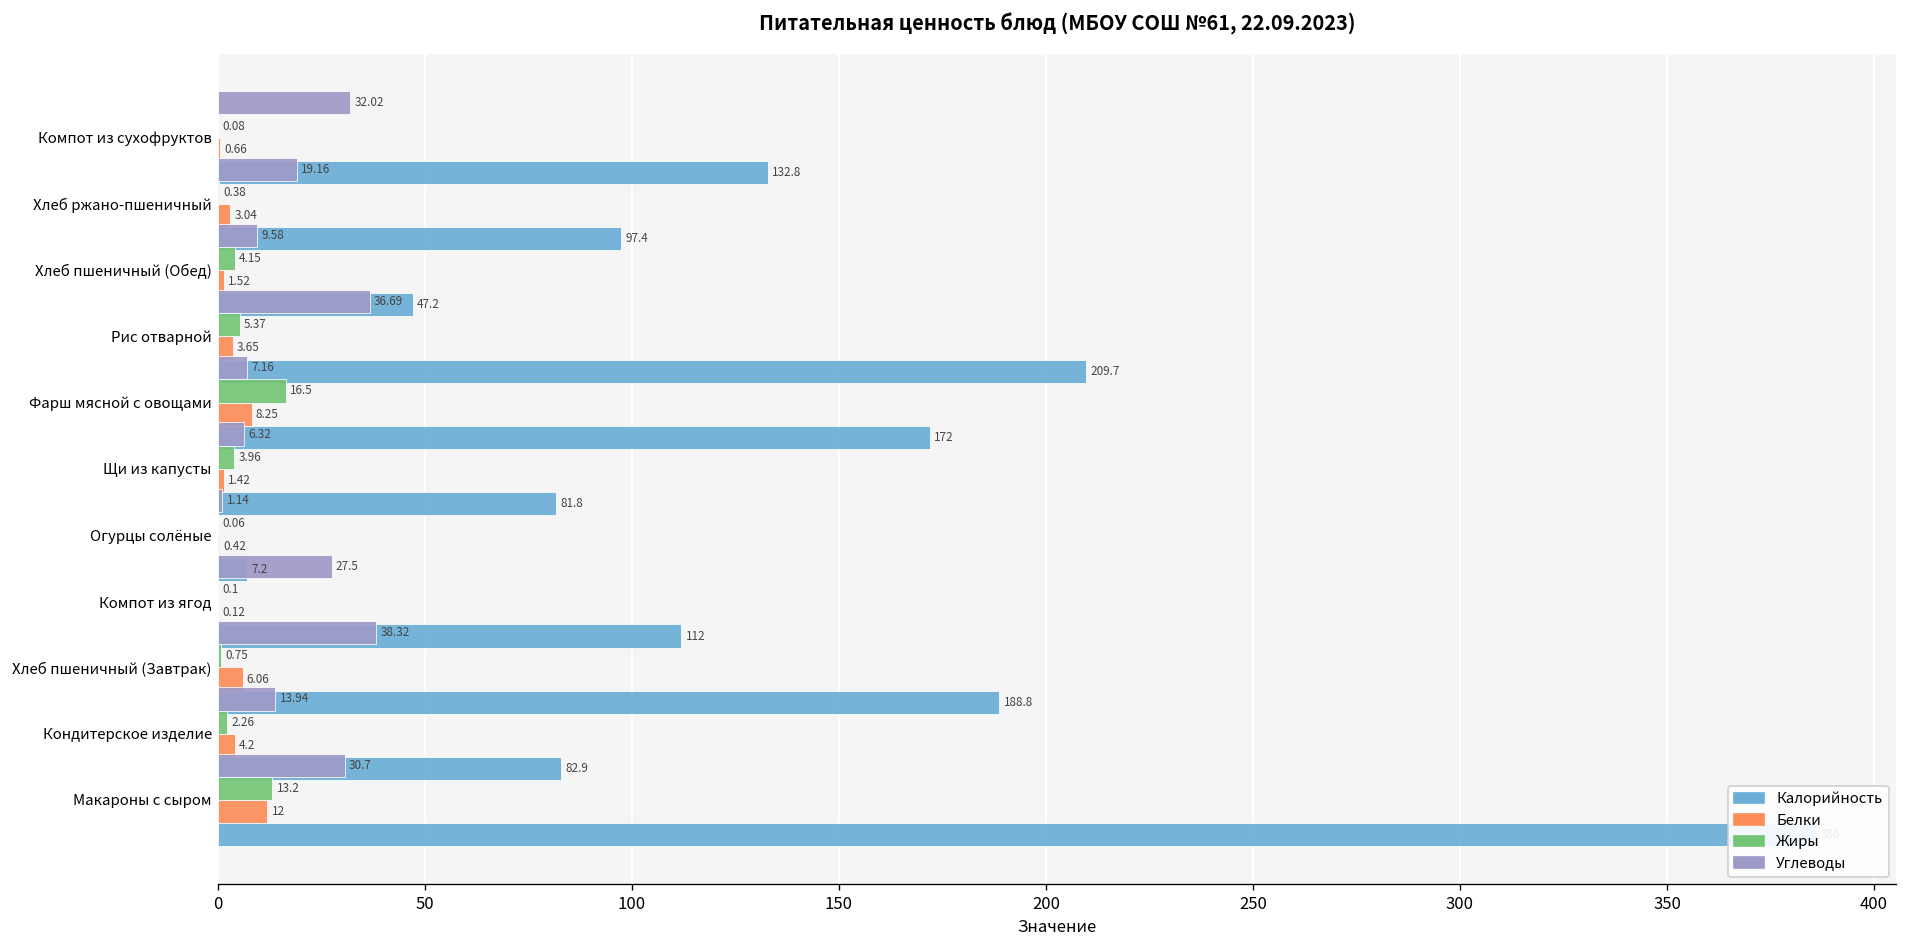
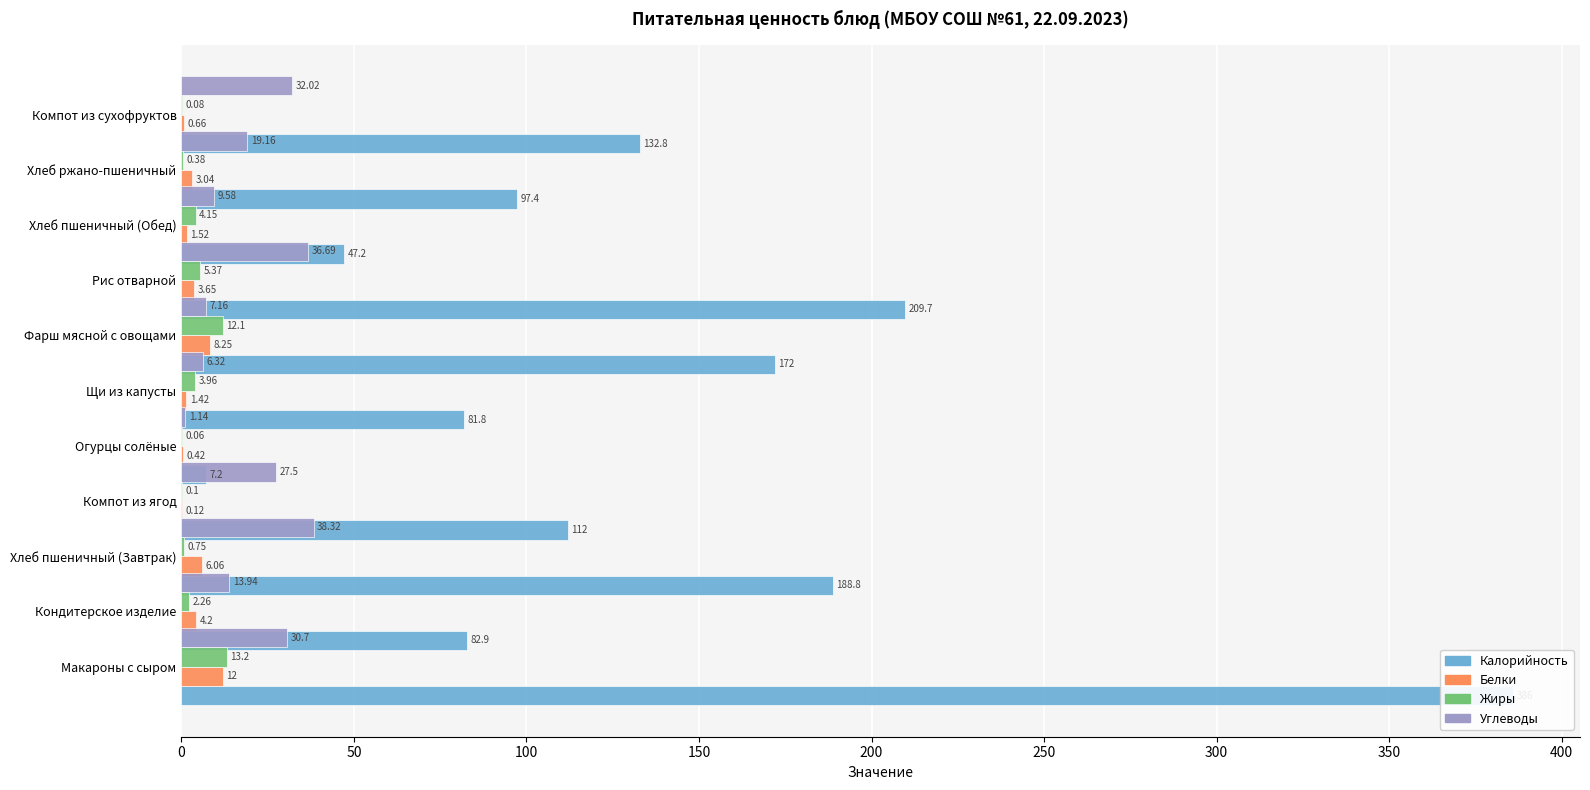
  {
    "Белки": {
      "Компот из сухофруктов": 0.66,
      "Хлеб ржано-пшеничный": 3.04,
      "Хлеб пшеничный (Обед)": 1.52,
      "Рис отварной": 3.65,
      "Фарш мясной с овощами": 8.25,
      "Щи из капусты": 1.42,
      "Огурцы солёные": 0.42,
      "Компот из ягод": 0.12,
      "Хлеб пшеничный (Завтрак)": 6.06,
      "Кондитерское изделие": 4.2,
      "Макароны с сыром": 12
    },
    "Жиры": {
      "Компот из сухофруктов": 0.08,
      "Хлеб ржано-пшеничный": 0.38,
      "Хлеб пшеничный (Обед)": 4.15,
      "Рис отварной": 5.37,
-     "Фарш мясной с овощами": 16.5,
+     "Фарш мясной с овощами": 12.1,
      "Щи из капусты": 3.96,
      "Огурцы солёные": 0.06,
      "Компот из ягод": 0.1,
      "Хлеб пшеничный (Завтрак)": 0.75,
      "Кондитерское изделие": 2.26,
      "Макароны с сыром": 13.2
    }
  }
